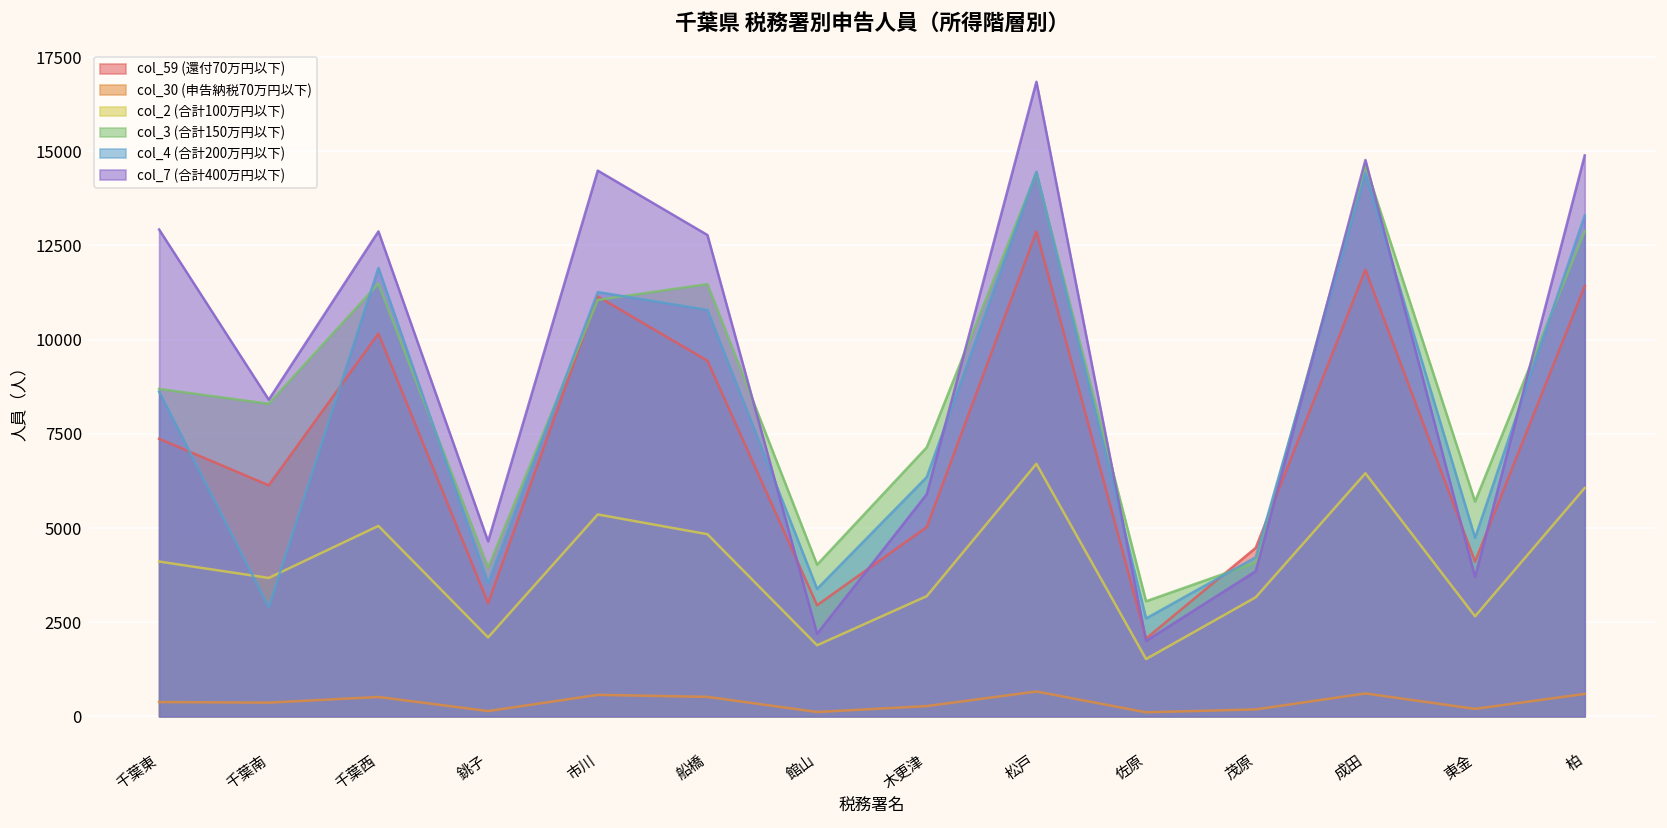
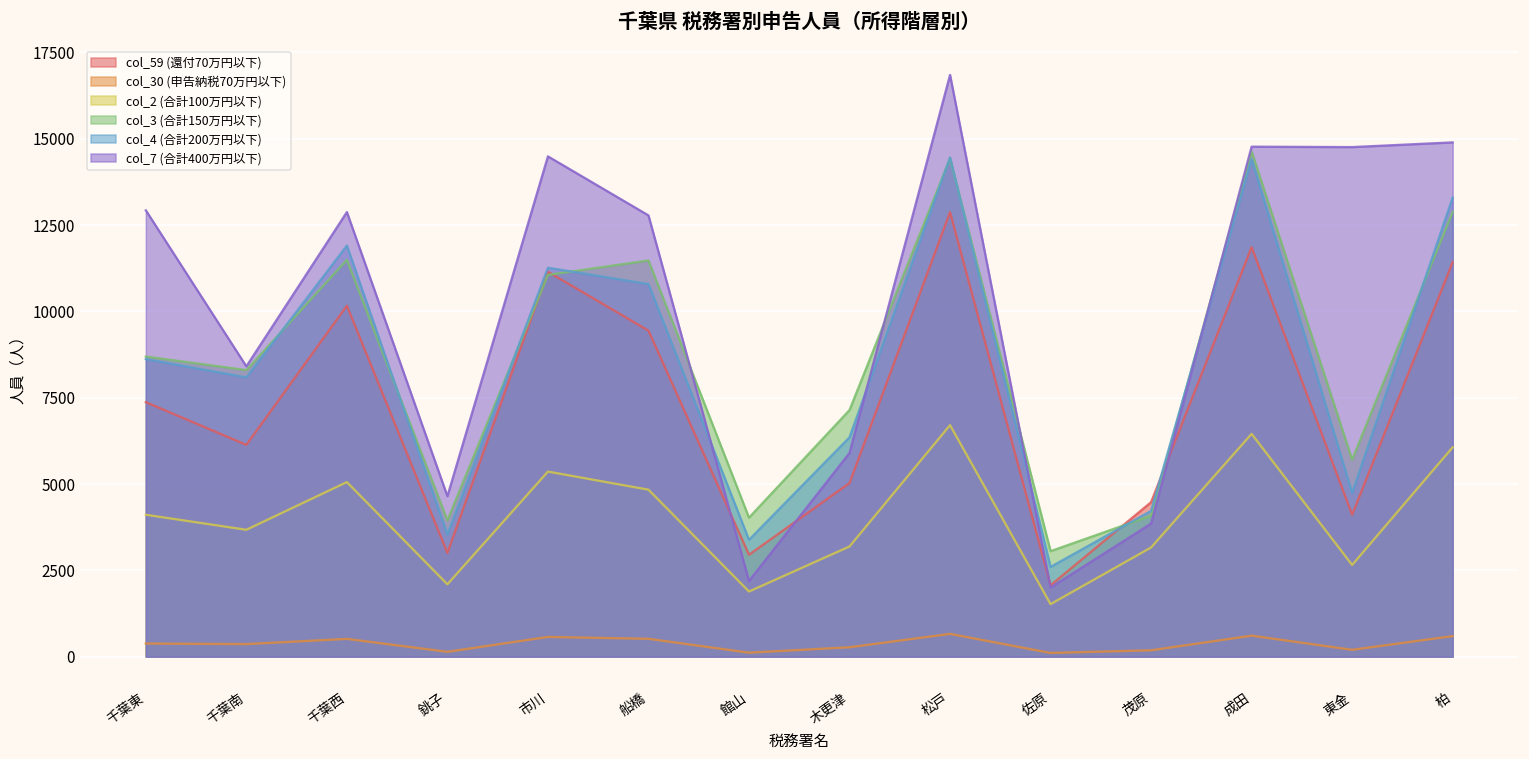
  {
    "col_3 (合計150万円以下)": {
      "千葉南": 8300,
      "千葉西": 11500,
      "銚子": 3900,
      "市川": 11100,
      "船橋": 11500,
      "館山": 4000,
      "木更津": 7100,
      "佐原": 3100,
      "茂原": 4100,
      "成田": 14600,
      "東金": 5700,
      "柏": 12900
    },
    "col_4 (合計200万円以下)": {
-     "千葉南": 2900,
+     "千葉南": 8100,
      "千葉西": 11900,
      "銚子": 3500,
      "市川": 11300,
      "船橋": 10800,
      "館山": 3400,
      "木更津": 6400,
      "佐原": 2600,
      "茂原": 4200,
      "成田": 14400,
      "東金": 4700,
      "柏": 13300
    },
    "col_7 (合計400万円以下)": {
      "千葉東": 12900,
      "千葉南": 8400,
      "千葉西": 12900,
      "銚子": 4600,
      "市川": 14500,
      "船橋": 12800,
      "館山": 2200,
      "木更津": 5900,
      "松戸": 16800,
      "茂原": 3900,
      "成田": 14800,
-     "東金": 3700,
+     "東金": 14800,
      "柏": 14900
    }
  }
